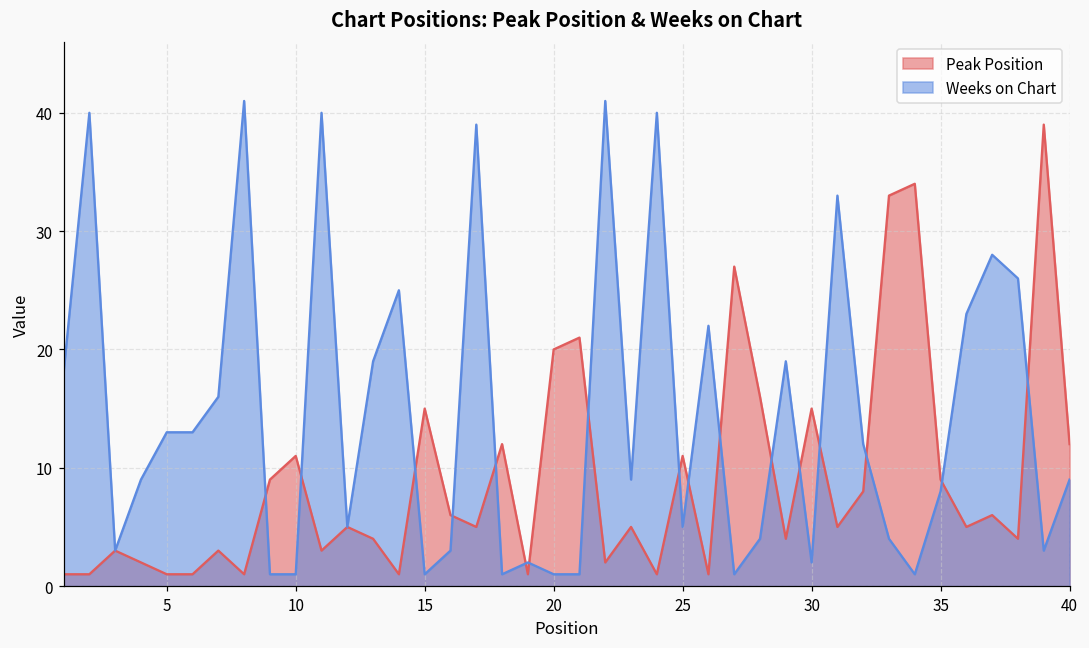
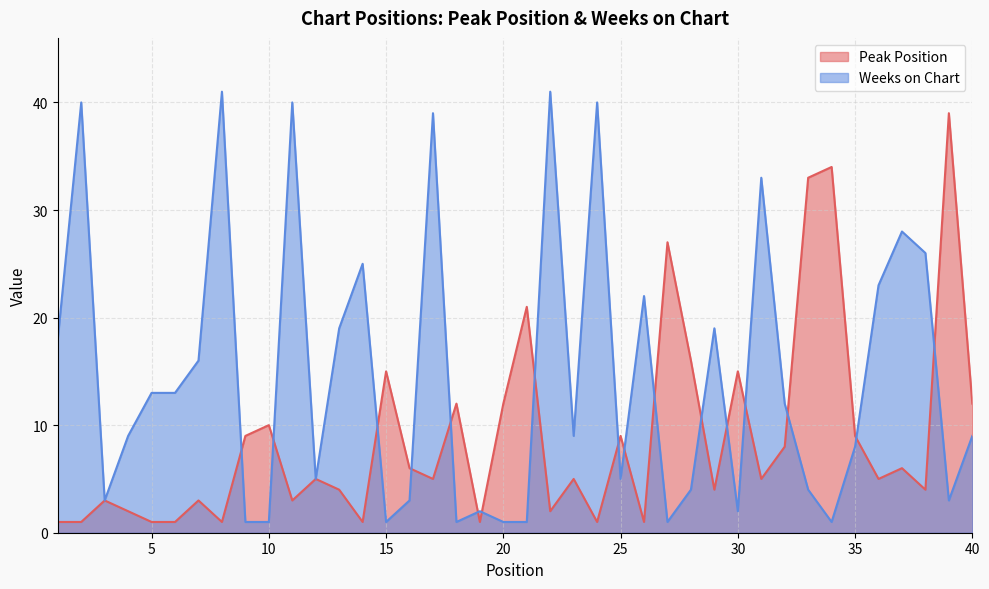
  {
    "Peak Position": {
      "5": 1,
-     "10": 11,
+     "10": 10,
      "15": 15,
-     "20": 20,
-     "25": 11,
+     "20": 12,
+     "25": 9,
      "30": 15,
      "35": 9,
      "40": 12
    },
    "Weeks on Chart": {
      "5": 13,
      "10": 1,
      "15": 1,
      "20": 1,
      "25": 5,
      "30": 2,
      "35": 8,
      "40": 9
    }
  }
